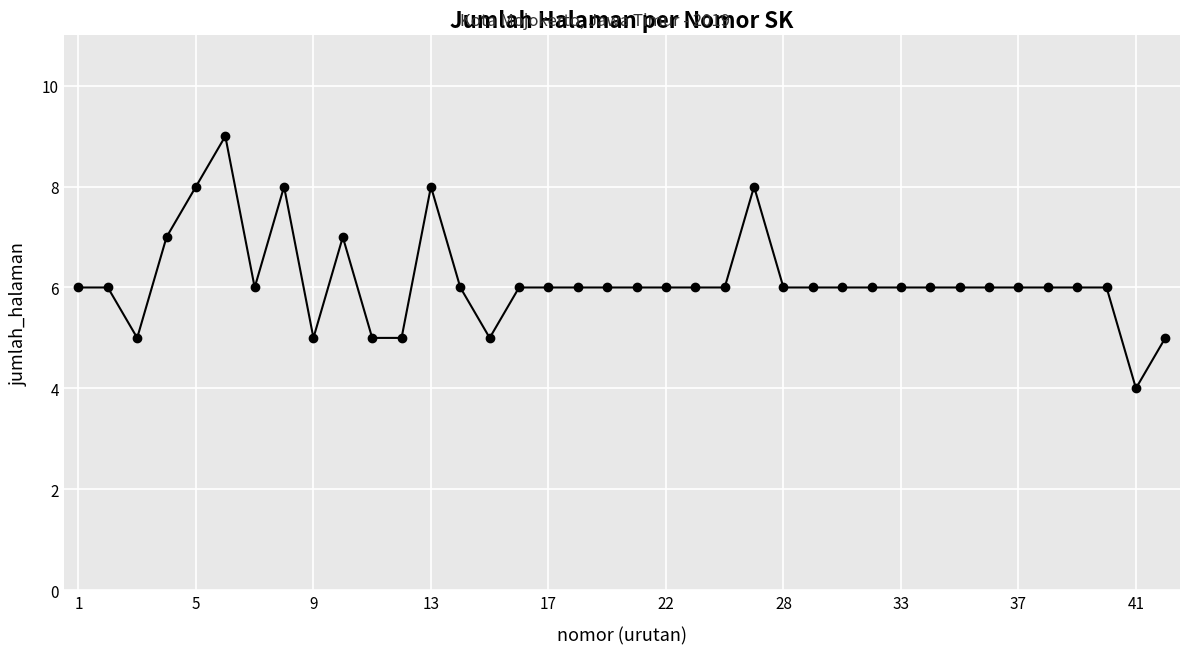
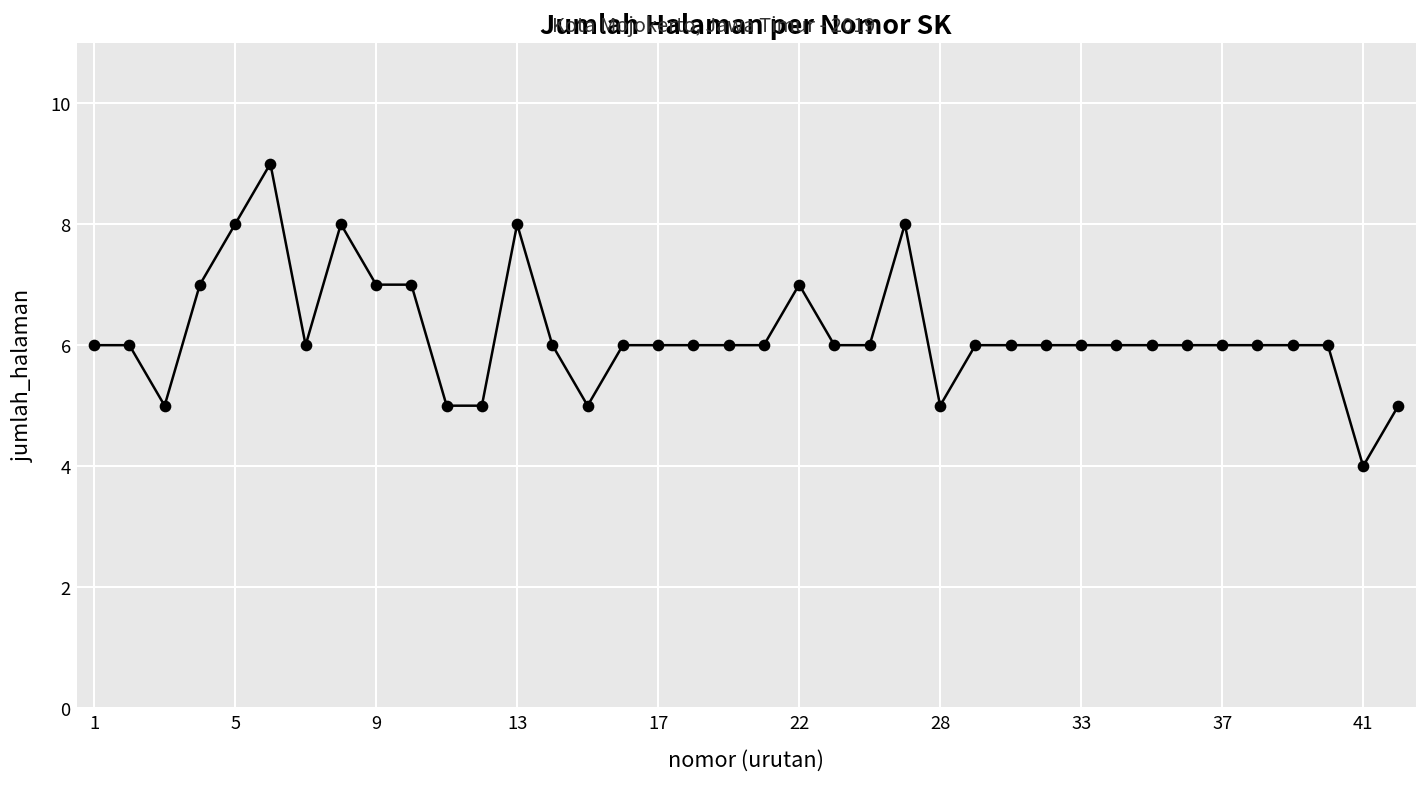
  {
    "1": 6,
    "5": 8,
-   "9": 5,
+   "9": 7,
    "13": 8,
    "17": 6,
-   "22": 6,
-   "28": 6,
+   "22": 7,
+   "28": 5,
    "33": 6,
    "37": 6,
    "41": 4
  }
